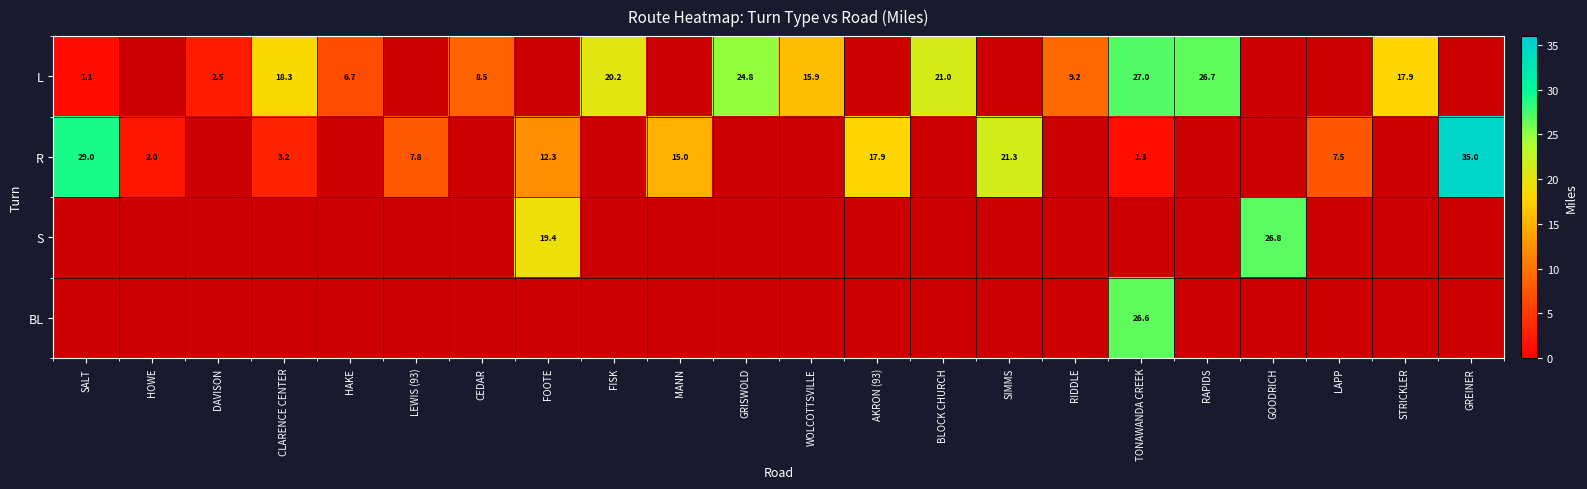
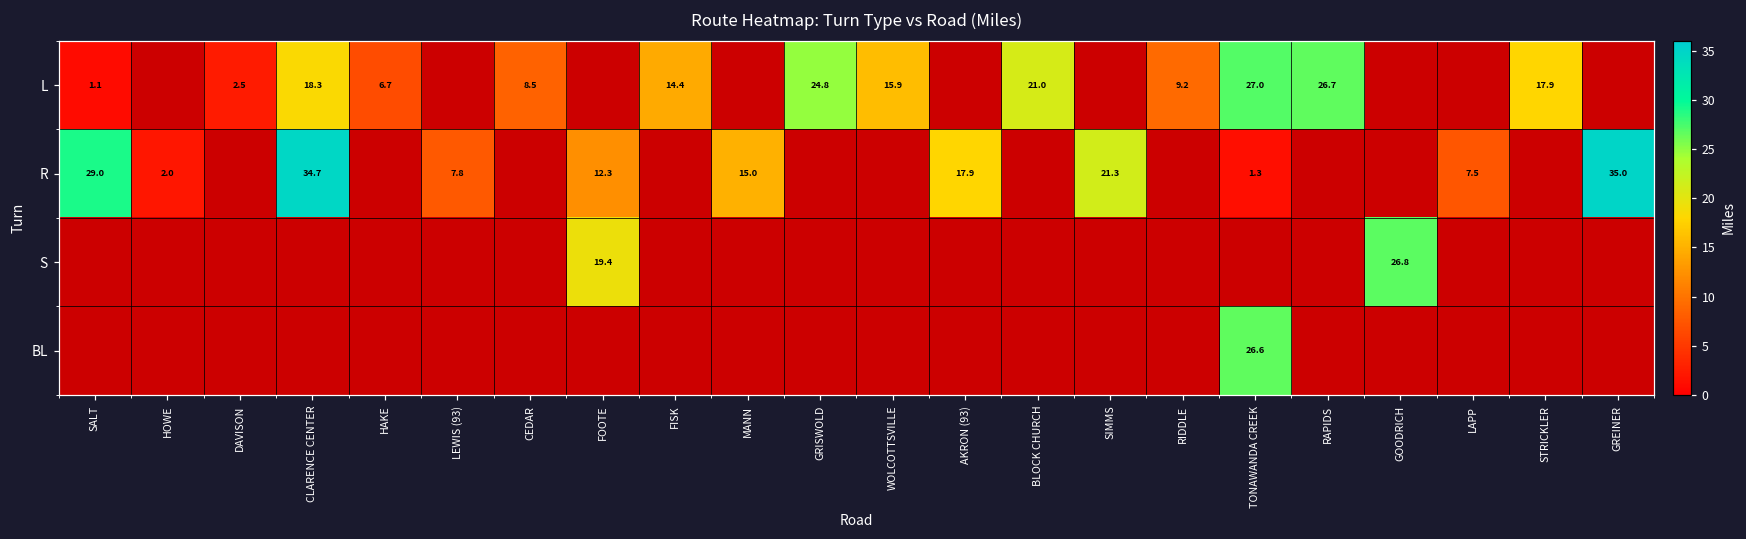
  {
    "L": {
      "SALT": 1.1,
      "DAVISON": 2.5,
      "CLARENCE CENTER": 18.3,
      "HAKE": 6.7,
      "CEDAR": 8.5,
-     "FISK": 20.2,
+     "FISK": 14.4,
      "GRISWOLD": 24.8,
      "WOLCOTTSVILLE": 15.9,
      "BLOCK CHURCH": 21.0,
      "RIDDLE": 9.2,
      "TONAWANDA CREEK": 27.0,
      "RAPIDS": 26.7,
      "STRICKLER": 17.9
    },
    "R": {
      "SALT": 29.0,
      "HOWE": 2.0,
-     "CLARENCE CENTER": 3.2,
+     "CLARENCE CENTER": 34.7,
      "LEWIS (93)": 7.8,
      "FOOTE": 12.3,
      "MANN": 15.0,
      "AKRON (93)": 17.9,
      "SIMMS": 21.3,
      "TONAWANDA CREEK": 1.3,
      "LAPP": 7.5,
      "GREINER": 35.0
    },
    "S": {
      "FOOTE": 19.4,
      "GOODRICH": 26.8
    },
    "BL": {
      "TONAWANDA CREEK": 26.6
    }
  }
